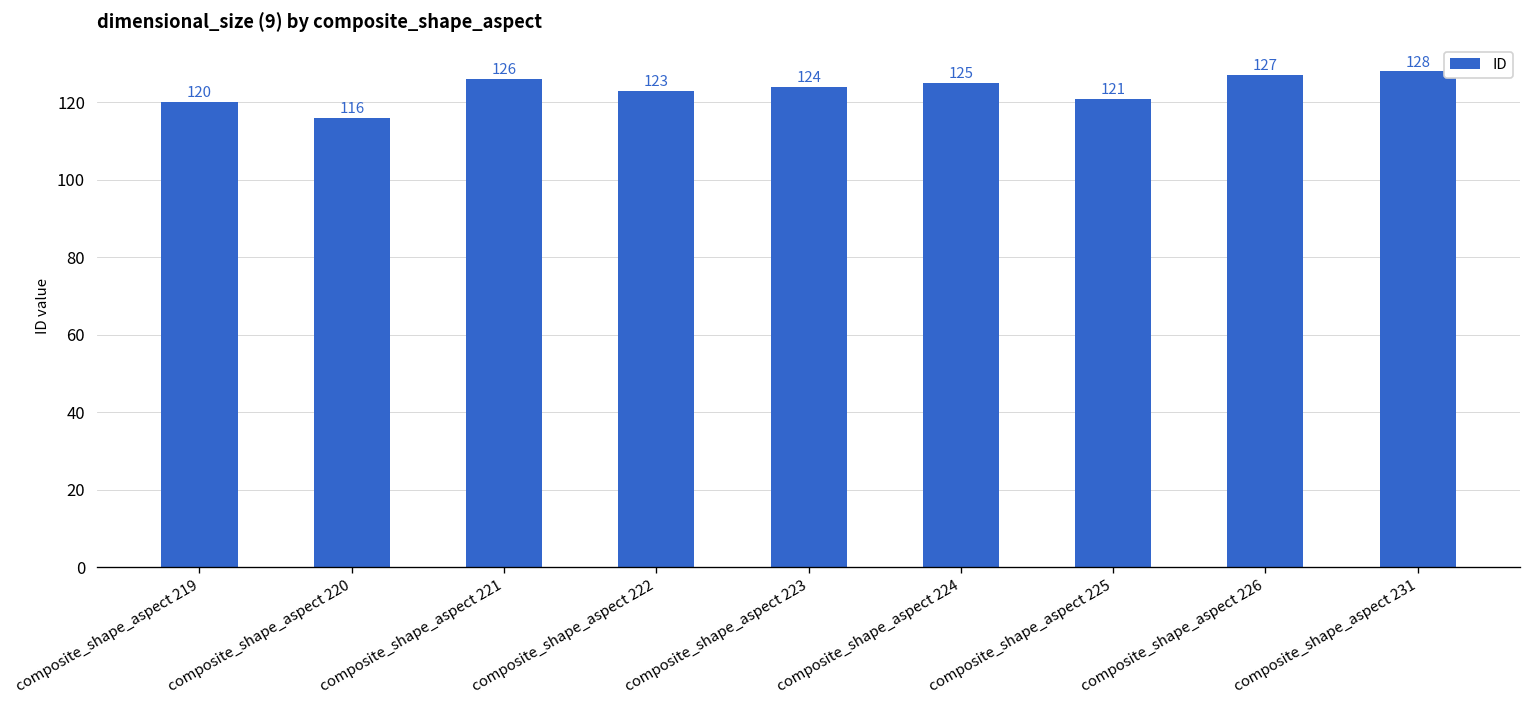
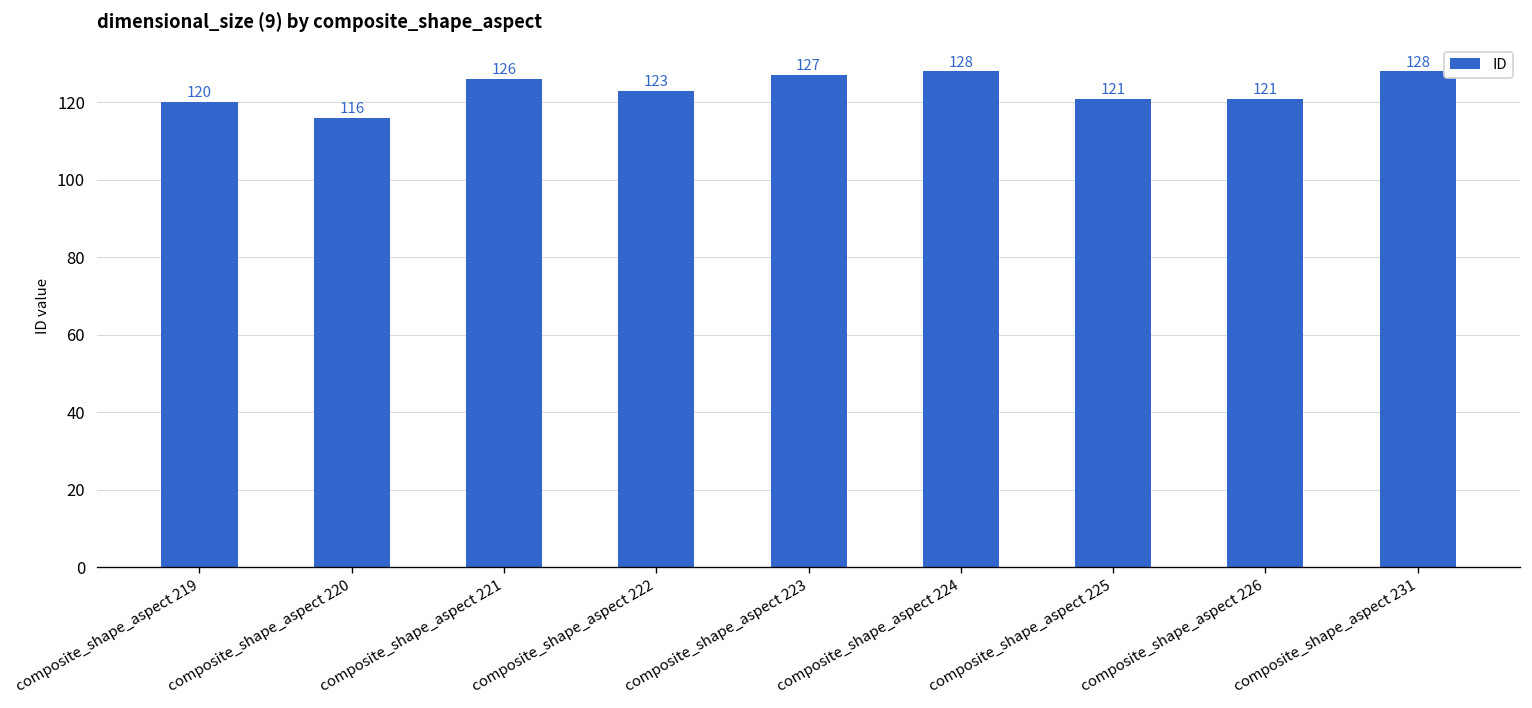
  {
    "composite_shape_aspect 219": 120,
    "composite_shape_aspect 220": 116,
    "composite_shape_aspect 221": 126,
    "composite_shape_aspect 222": 123,
-   "composite_shape_aspect 223": 124,
-   "composite_shape_aspect 224": 125,
+   "composite_shape_aspect 223": 127,
+   "composite_shape_aspect 224": 128,
    "composite_shape_aspect 225": 121,
-   "composite_shape_aspect 226": 127,
+   "composite_shape_aspect 226": 121,
    "composite_shape_aspect 231": 128
  }
